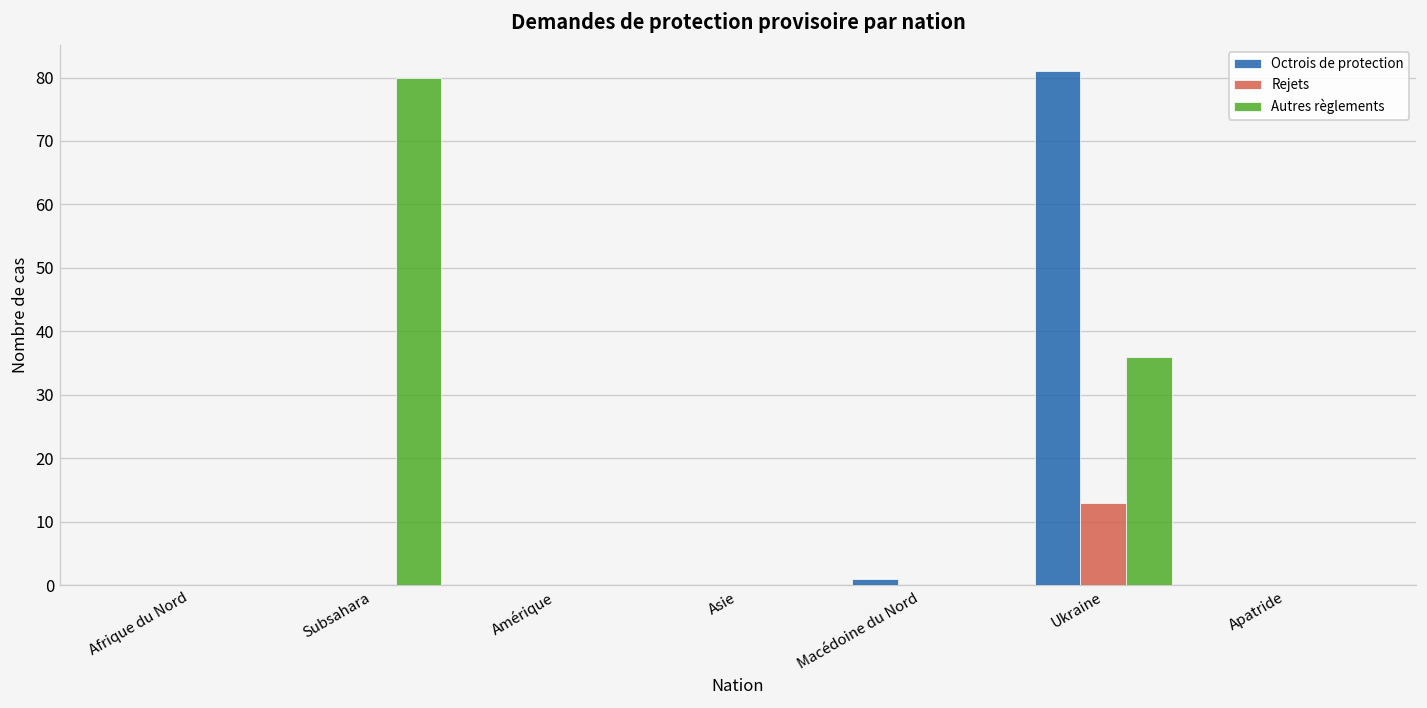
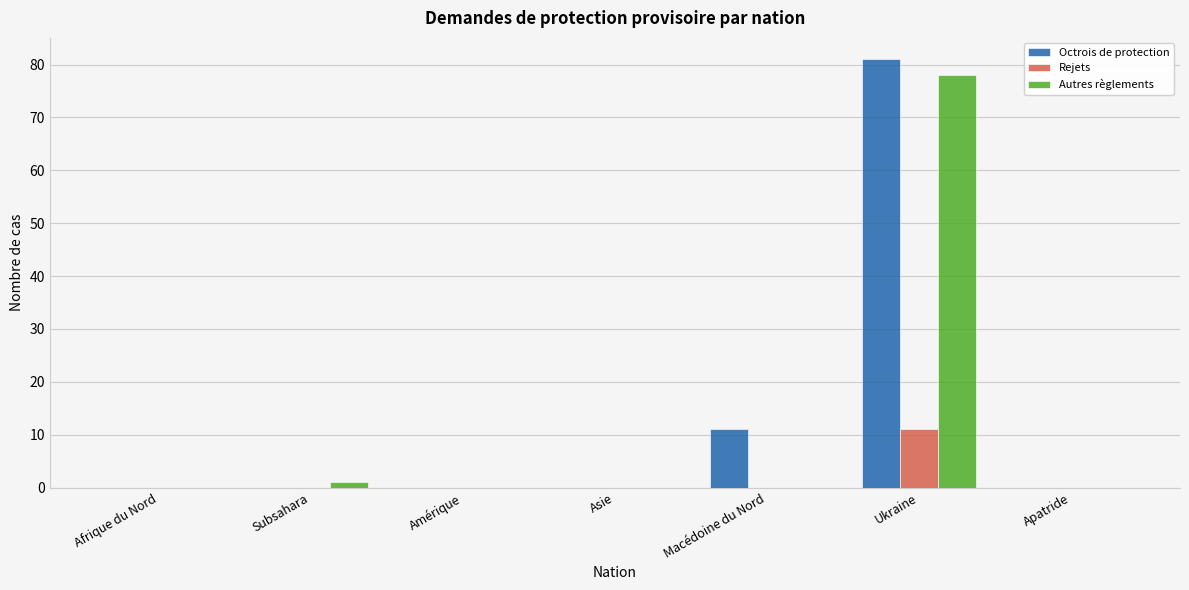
  {
    "Octrois de protection": {
      "Afrique du Nord": 0,
      "Subsahara": 0,
      "Amérique": 0,
      "Asie": 0,
-     "Macédoine du Nord": 1,
+     "Macédoine du Nord": 11,
      "Ukraine": 81,
      "Apatride": 0
    },
    "Rejets": {
      "Afrique du Nord": 0,
      "Subsahara": 0,
      "Amérique": 0,
      "Asie": 0,
      "Macédoine du Nord": 0,
-     "Ukraine": 13,
+     "Ukraine": 11,
      "Apatride": 0
    },
    "Autres règlements": {
      "Afrique du Nord": 0,
-     "Subsahara": 80,
+     "Subsahara": 1,
      "Amérique": 0,
      "Asie": 0,
      "Macédoine du Nord": 0,
-     "Ukraine": 36,
+     "Ukraine": 78,
      "Apatride": 0
    }
  }
